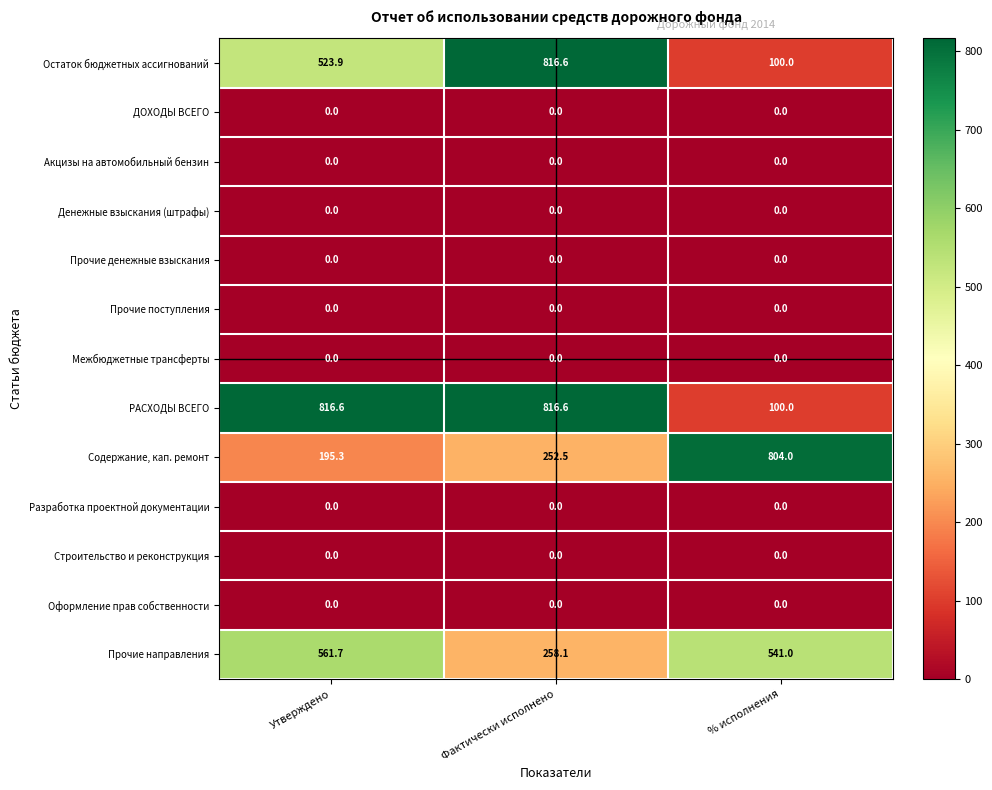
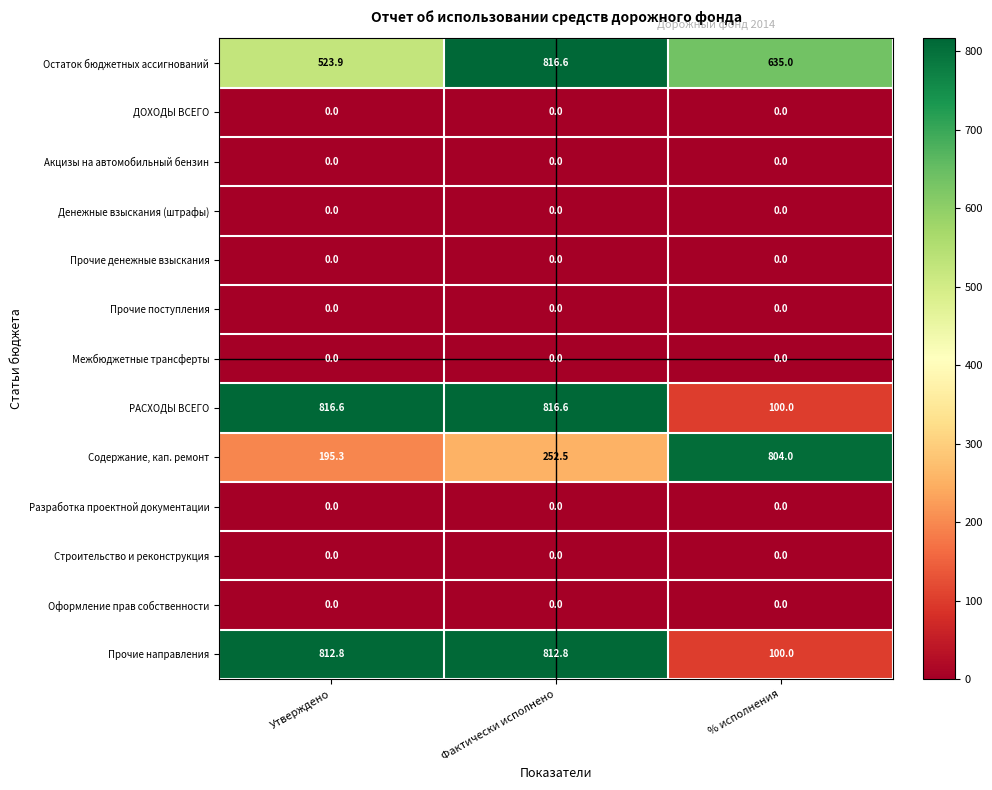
  {
    "Остаток бюджетных ассигнований": {
      "Утверждено": 523.9,
      "Фактически исполнено": 816.6,
-     "% исполнения": 100.0
+     "% исполнения": 635.0
    },
    "ДОХОДЫ ВСЕГО": {
      "Утверждено": 0.0,
      "Фактически исполнено": 0.0,
      "% исполнения": 0.0
    },
    "Акцизы на автомобильный бензин": {
      "Утверждено": 0.0,
      "Фактически исполнено": 0.0,
      "% исполнения": 0.0
    },
    "Денежные взыскания (штрафы)": {
      "Утверждено": 0.0,
      "Фактически исполнено": 0.0,
      "% исполнения": 0.0
    },
    "Прочие денежные взыскания": {
      "Утверждено": 0.0,
      "Фактически исполнено": 0.0,
      "% исполнения": 0.0
    },
    "Прочие поступления": {
      "Утверждено": 0.0,
      "Фактически исполнено": 0.0,
      "% исполнения": 0.0
    },
    "Межбюджетные трансферты": {
      "Утверждено": 0.0,
      "Фактически исполнено": 0.0,
      "% исполнения": 0.0
    },
    "РАСХОДЫ ВСЕГО": {
      "Утверждено": 816.6,
      "Фактически исполнено": 816.6,
      "% исполнения": 100.0
    },
    "Содержание, кап. ремонт": {
      "Утверждено": 195.3,
      "Фактически исполнено": 252.5,
      "% исполнения": 804.0
    },
    "Разработка проектной документации": {
      "Утверждено": 0.0,
      "Фактически исполнено": 0.0,
      "% исполнения": 0.0
    },
    "Строительство и реконструкция": {
      "Утверждено": 0.0,
      "Фактически исполнено": 0.0,
      "% исполнения": 0.0
    },
    "Оформление прав собственности": {
      "Утверждено": 0.0,
      "Фактически исполнено": 0.0,
      "% исполнения": 0.0
    },
    "Прочие направления": {
-     "Утверждено": 561.7,
-     "Фактически исполнено": 258.1,
-     "% исполнения": 541.0
+     "Утверждено": 812.8,
+     "Фактически исполнено": 812.8,
+     "% исполнения": 100.0
    }
  }
